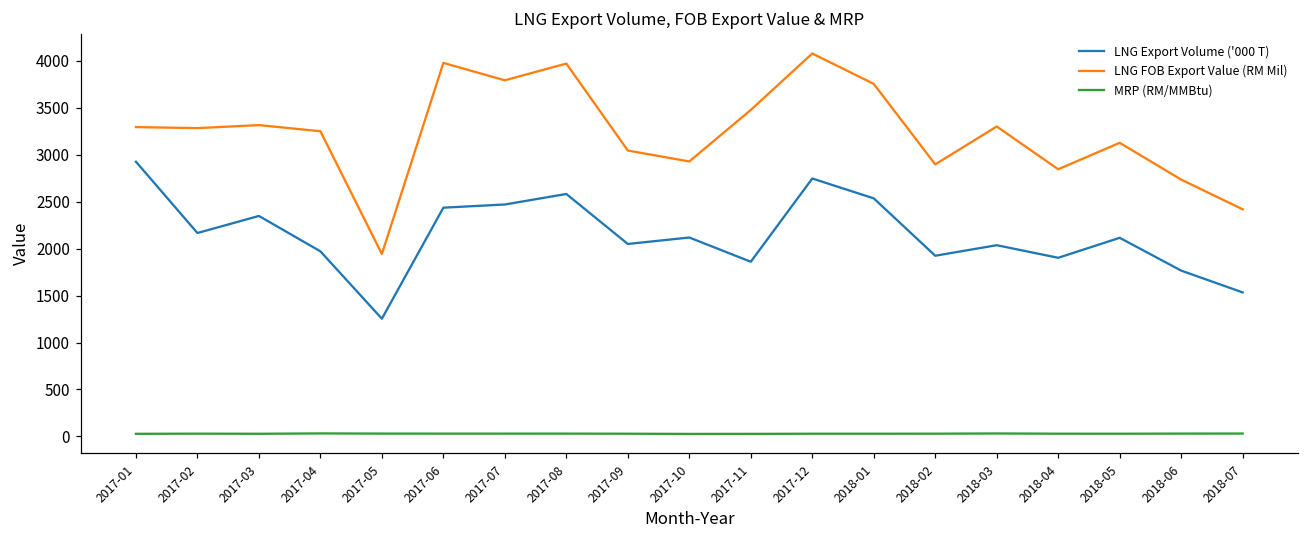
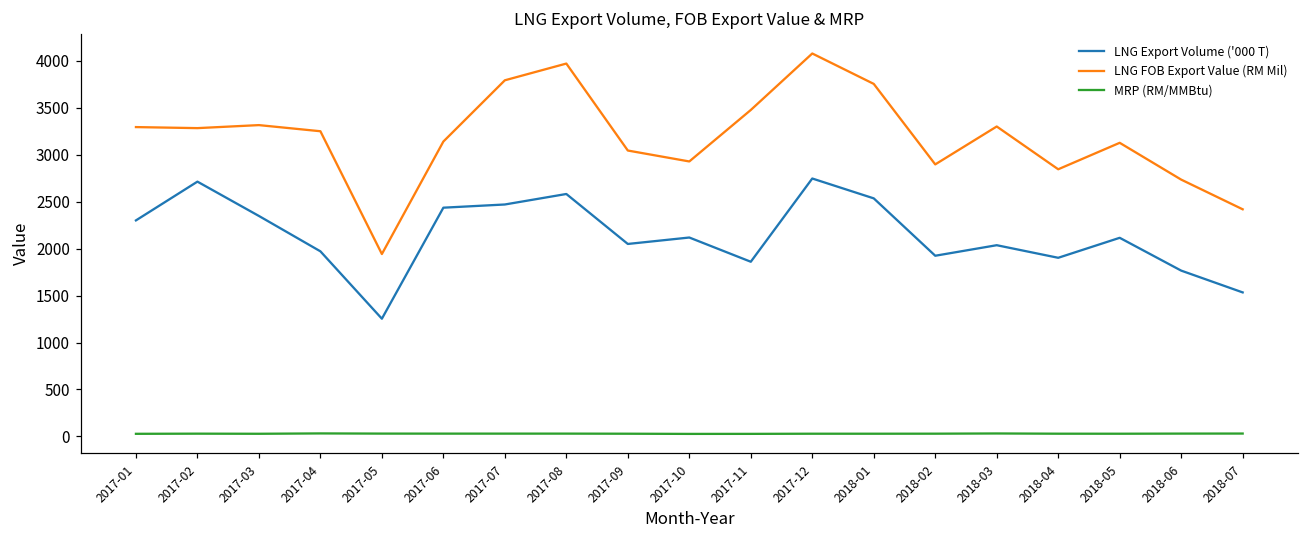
  {
    "LNG Export Volume ('000 T)": {
-     "2017-01": 2900,
-     "2017-02": 2200,
+     "2017-01": 2300,
+     "2017-02": 2700,
      "2017-03": 2300,
      "2017-04": 2000,
      "2017-05": 1300,
      "2017-06": 2400,
      "2017-07": 2500,
      "2017-08": 2600,
      "2017-09": 2000,
      "2017-10": 2100,
      "2017-11": 1900,
      "2017-12": 2700,
      "2018-01": 2500,
      "2018-02": 1900,
      "2018-03": 2000,
      "2018-04": 1900,
      "2018-05": 2100,
      "2018-06": 1800,
      "2018-07": 1500
    },
    "LNG FOB Export Value (RM Mil)": {
      "2017-01": 3300,
      "2017-02": 3300,
      "2017-03": 3300,
      "2017-04": 3300,
      "2017-05": 1900,
-     "2017-06": 4000,
+     "2017-06": 3100,
      "2017-07": 3800,
      "2017-08": 4000,
      "2017-09": 3000,
      "2017-10": 2900,
      "2017-11": 3500,
      "2017-12": 4100,
      "2018-01": 3800,
      "2018-02": 2900,
      "2018-03": 3300,
      "2018-04": 2800,
      "2018-05": 3100,
      "2018-06": 2700,
      "2018-07": 2400
    },
    "MRP (RM/MMBtu)": {
      "2017-01": 0,
      "2017-02": 0,
      "2017-03": 0,
      "2017-04": 0,
      "2017-05": 0,
      "2017-06": 0,
      "2017-07": 0,
      "2017-08": 0,
      "2017-09": 0,
      "2017-10": 0,
      "2017-11": 0,
      "2017-12": 0,
      "2018-01": 0,
      "2018-02": 0,
      "2018-03": 0,
      "2018-04": 0,
      "2018-05": 0,
      "2018-06": 0,
      "2018-07": 0
    }
  }
